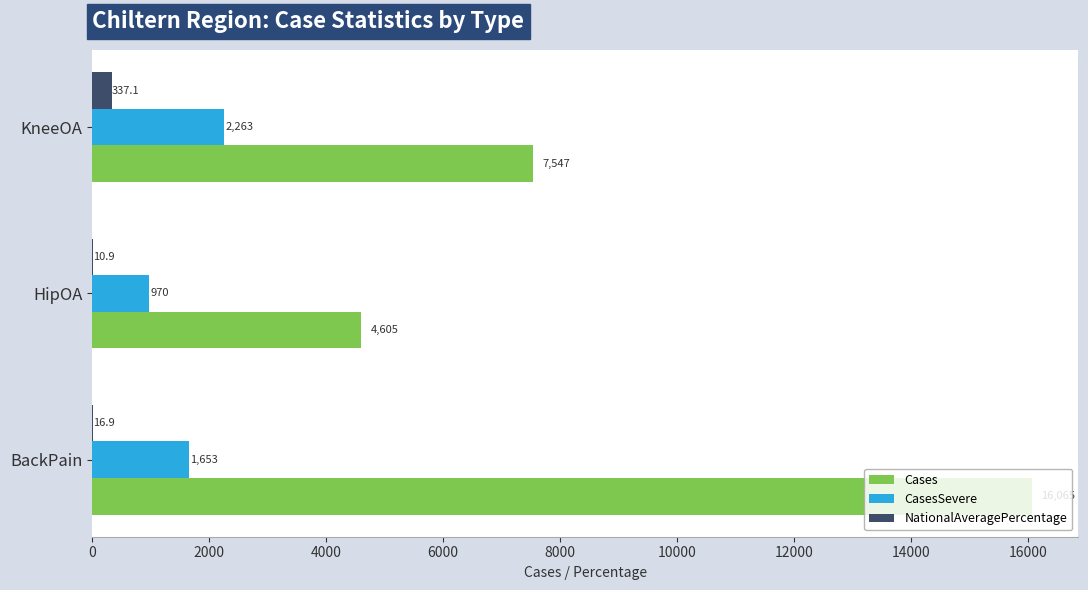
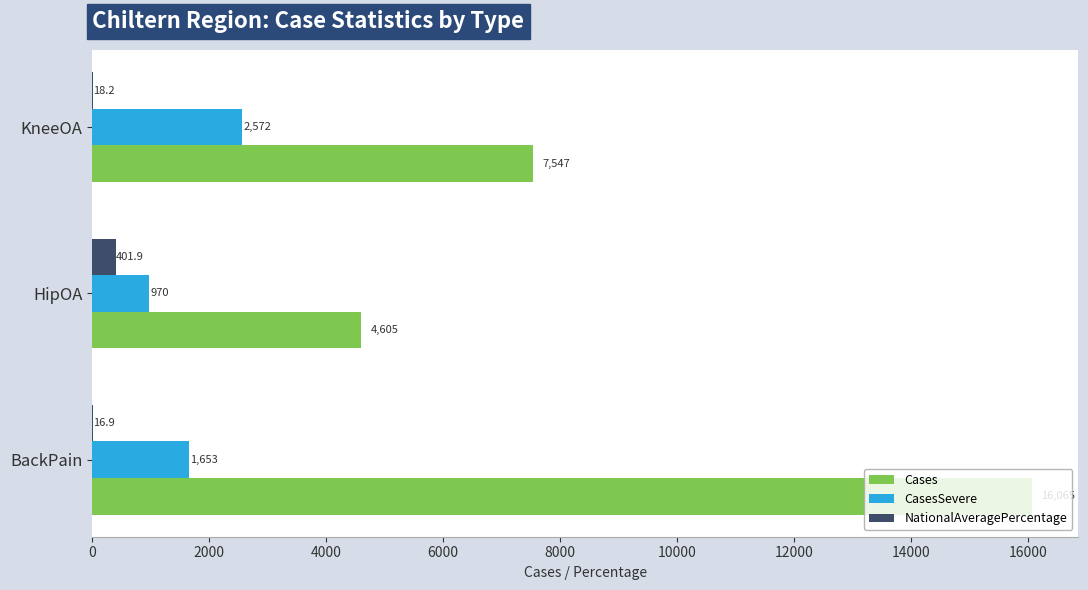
  {
    "Cases": {
      "KneeOA": "7,547",
      "HipOA": "4,605"
    },
    "CasesSevere": {
-     "KneeOA": "2,263",
+     "KneeOA": "2,572",
      "HipOA": "970",
      "BackPain": "1,653"
    },
    "NationalAveragePercentage": {
-     "KneeOA": "337.1",
-     "HipOA": "10.9",
+     "KneeOA": "18.2",
+     "HipOA": "401.9",
      "BackPain": "16.9"
    }
  }
